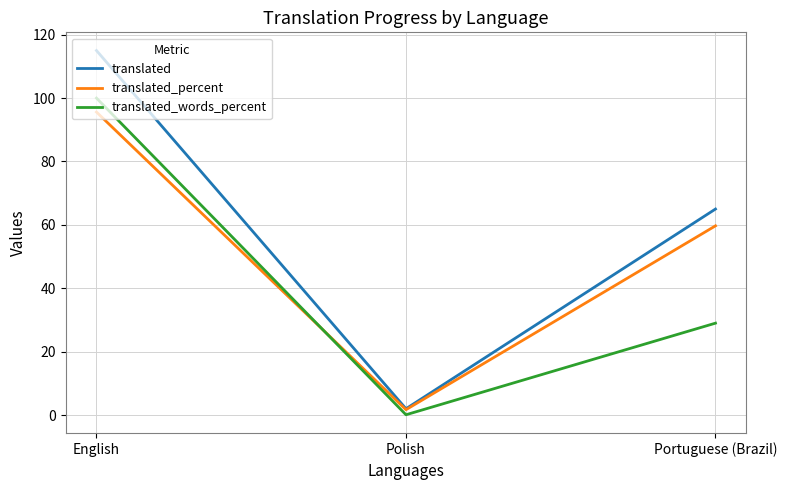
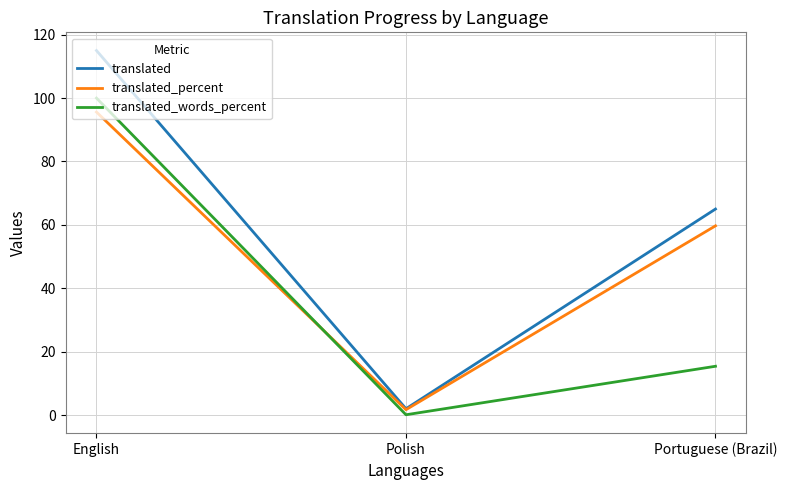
  {
    "translated": {
      "Portuguese (Brazil)": 65
    },
    "translated_percent": {
      "Portuguese (Brazil)": 60
    },
    "translated_words_percent": {
      "Polish": 0,
-     "Portuguese (Brazil)": 29
+     "Portuguese (Brazil)": 15
    }
  }
